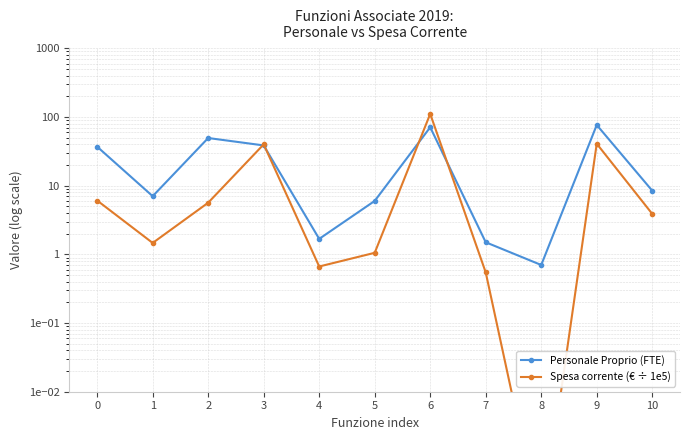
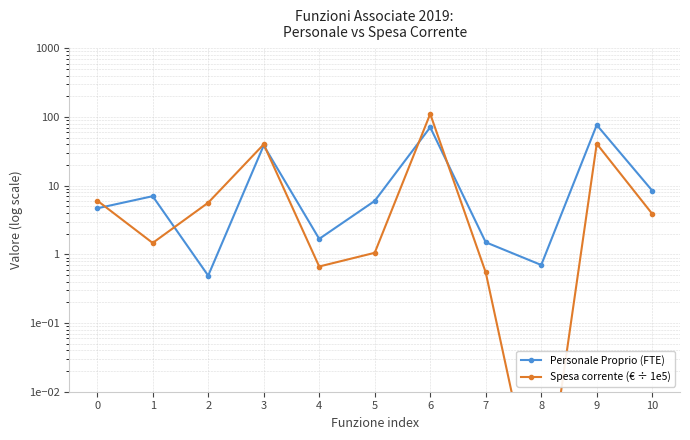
  {
    "Personale Proprio (FTE)": {
-     "0": 40,
+     "0": 5,
      "1": 7,
-     "2": 50,
+     "2": 0.5,
      "4": 1.7,
      "5": 6,
      "6": 70,
      "7": 1.5,
      "8": 0.7,
      "9": 80,
      "10": 8
    },
    "Spesa corrente (€ ÷ 1e5)": {
      "0": 6,
      "1": 1.5,
      "2": 6,
      "4": 0.7,
      "5": 1.1,
      "6": 110,
      "7": 0.5,
      "9": 40,
      "10": 4
    }
  }
